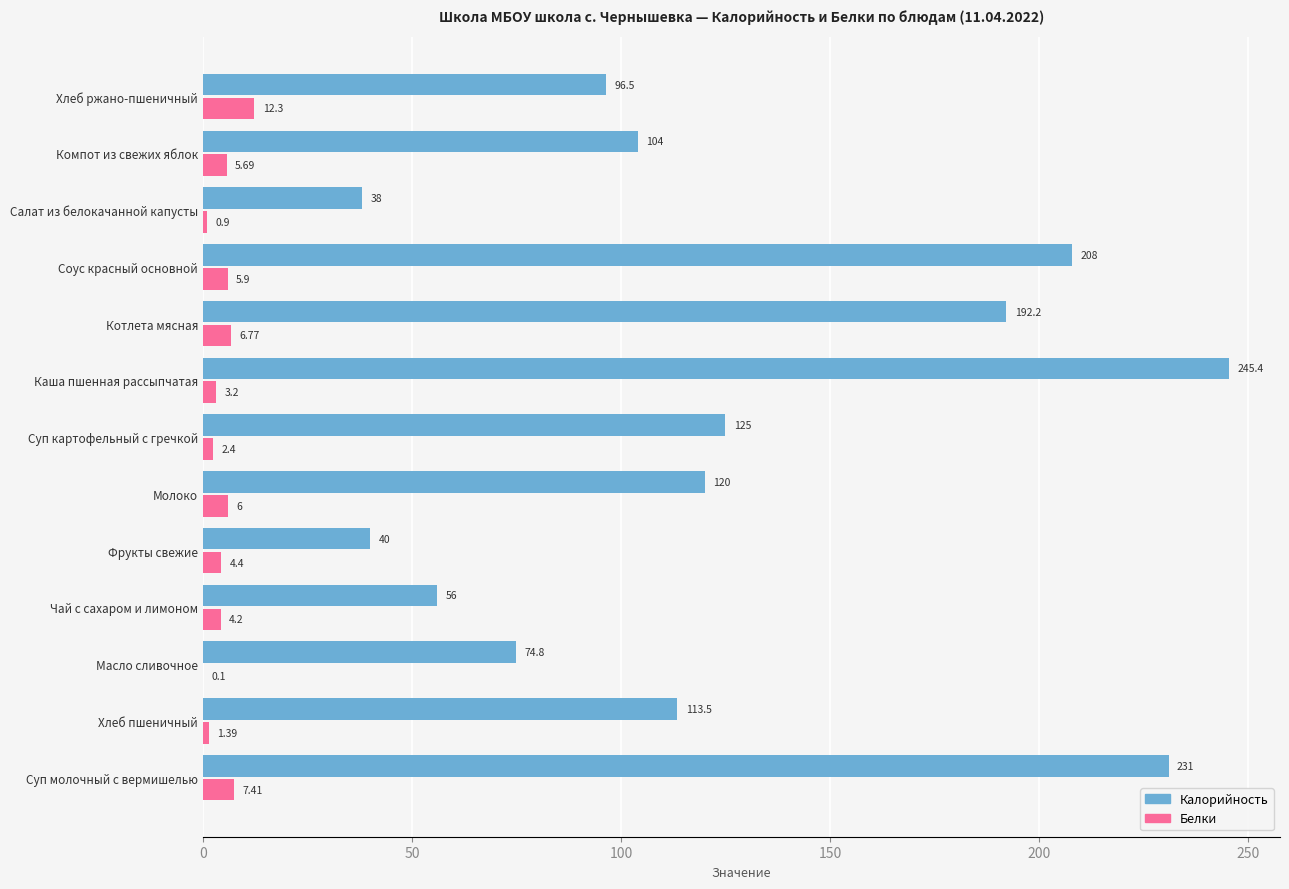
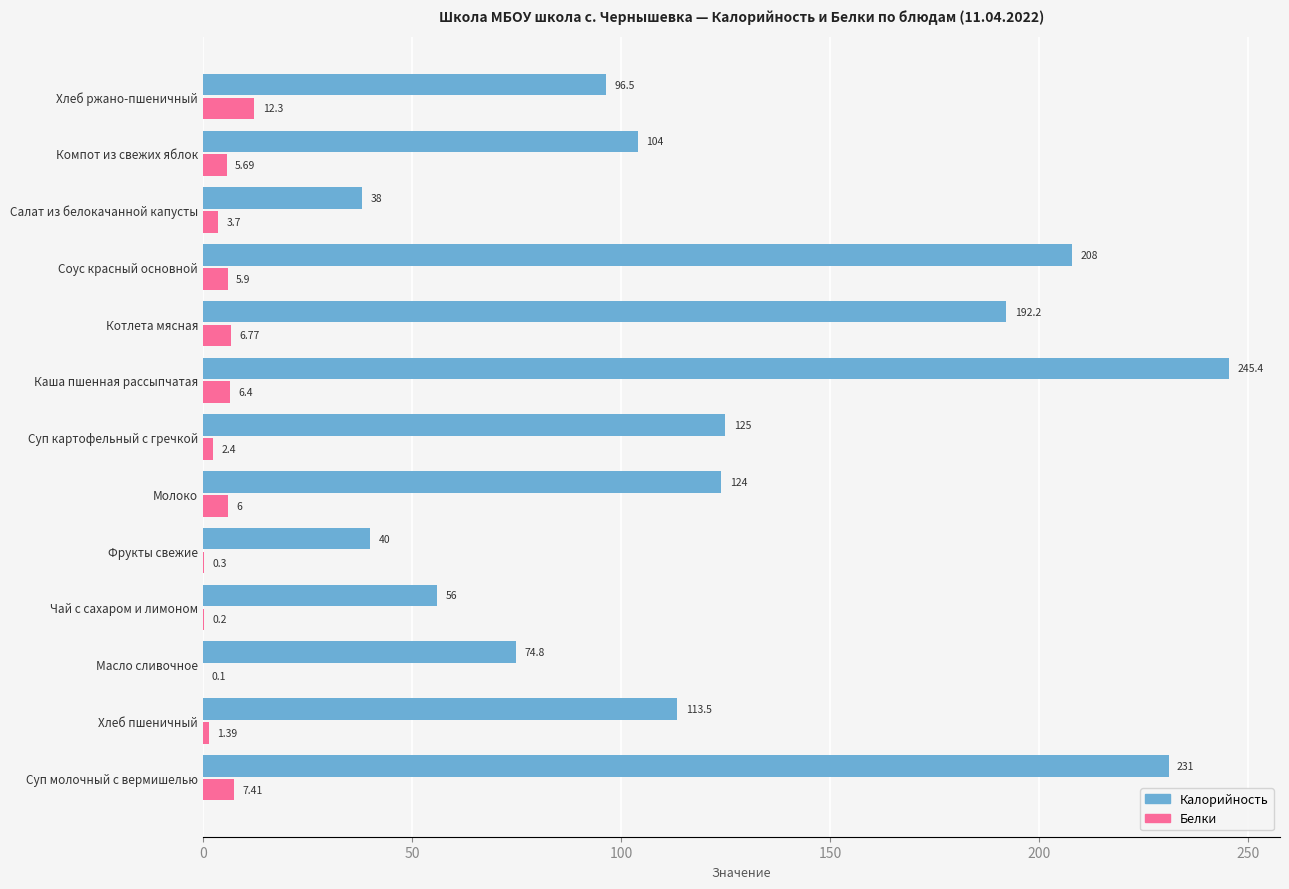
  {
    "Калорийность": {
      "Хлеб ржано-пшеничный": 96.5,
      "Компот из свежих яблок": 104,
      "Салат из белокачанной капусты": 38,
      "Соус красный основной": 208,
      "Котлета мясная": 192.2,
      "Каша пшенная рассыпчатая": 245.4,
      "Суп картофельный с гречкой": 125,
-     "Молоко": 120,
+     "Молоко": 124,
      "Фрукты свежие": 40,
      "Чай с сахаром и лимоном": 56,
      "Масло сливочное": 74.8,
      "Хлеб пшеничный": 113.5,
      "Суп молочный с вермишелью": 231
    },
    "Белки": {
      "Хлеб ржано-пшеничный": 12.3,
      "Компот из свежих яблок": 5.69,
-     "Салат из белокачанной капусты": 0.9,
+     "Салат из белокачанной капусты": 3.7,
      "Соус красный основной": 5.9,
      "Котлета мясная": 6.77,
-     "Каша пшенная рассыпчатая": 3.2,
+     "Каша пшенная рассыпчатая": 6.4,
      "Суп картофельный с гречкой": 2.4,
      "Молоко": 6,
-     "Фрукты свежие": 4.4,
-     "Чай с сахаром и лимоном": 4.2,
+     "Фрукты свежие": 0.3,
+     "Чай с сахаром и лимоном": 0.2,
      "Масло сливочное": 0.1,
      "Хлеб пшеничный": 1.39,
      "Суп молочный с вермишелью": 7.41
    }
  }
